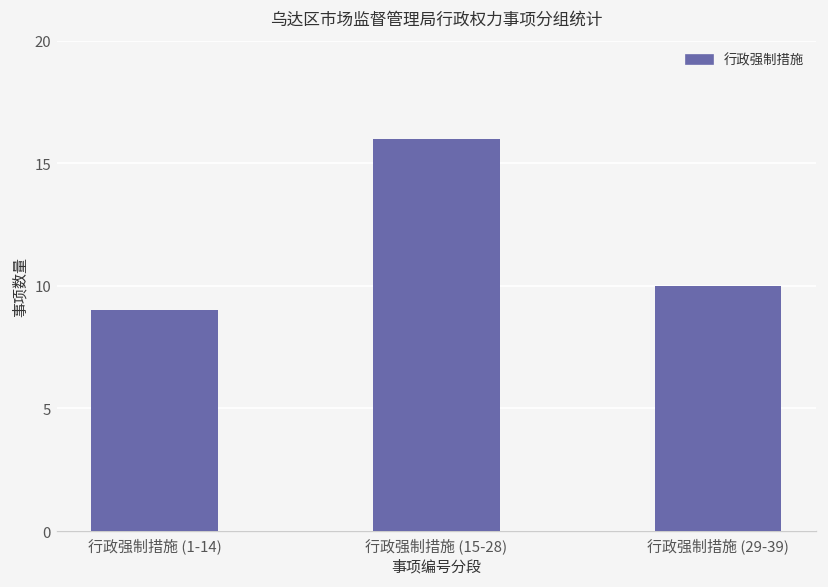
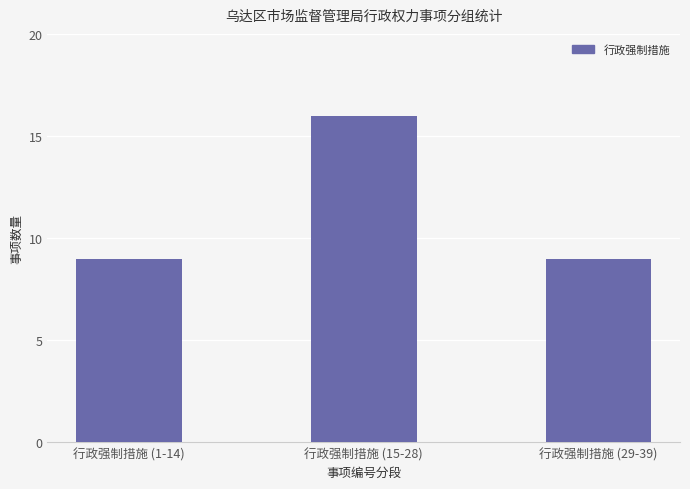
  {
    "行政强制措施 (1-14)": 9,
    "行政强制措施 (15-28)": 16,
-   "行政强制措施 (29-39)": 10
+   "行政强制措施 (29-39)": 9
  }
